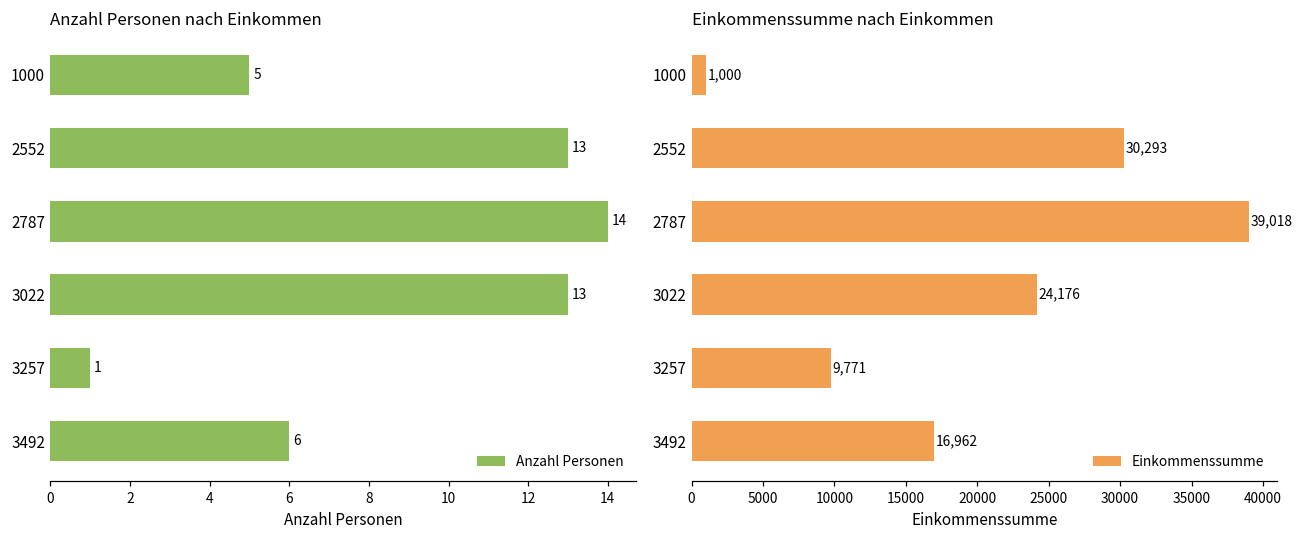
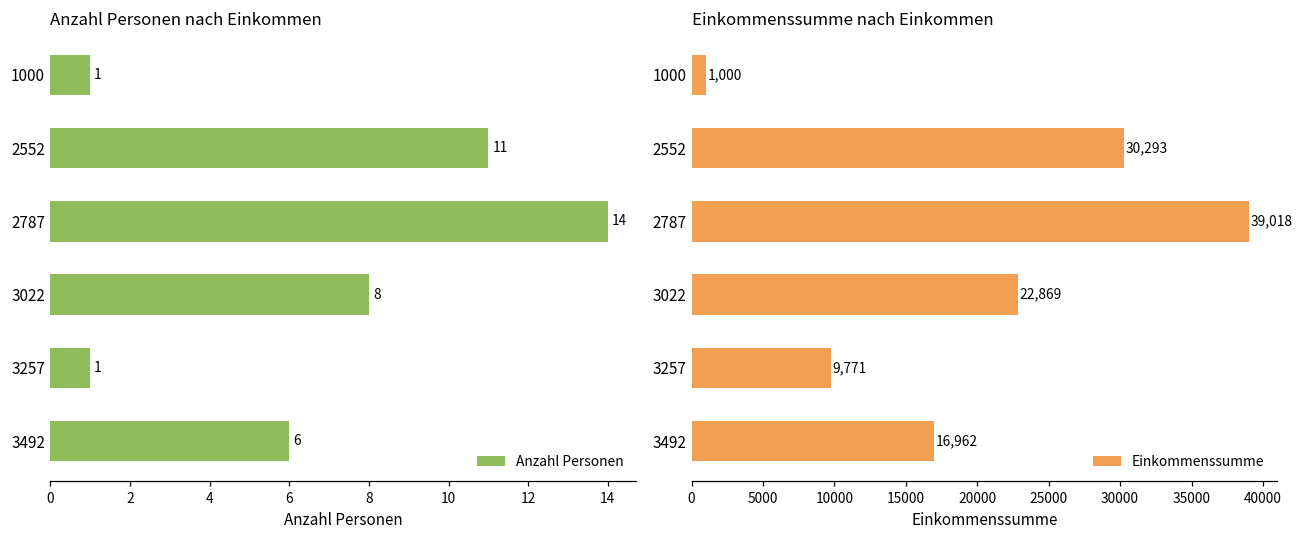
  {
    "Anzahl Personen nach Einkommen": {
-     "1000": "5",
-     "2552": "13",
+     "1000": "1",
+     "2552": "11",
      "2787": "14",
-     "3022": "13",
+     "3022": "8",
      "3257": "1",
      "3492": "6"
    },
    "Einkommenssumme nach Einkommen": {
      "1000": "1,000",
      "2552": "30,293",
      "2787": "39,018",
-     "3022": "24,176",
+     "3022": "22,869",
      "3257": "9,771",
      "3492": "16,962"
    }
  }
